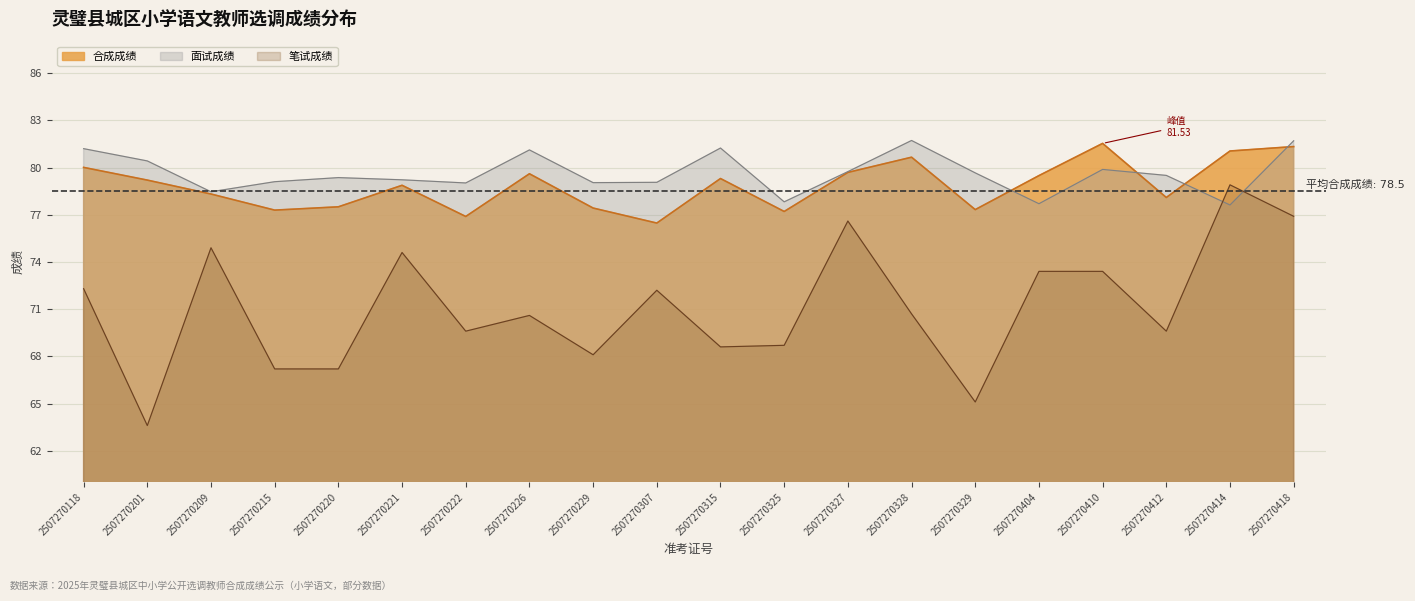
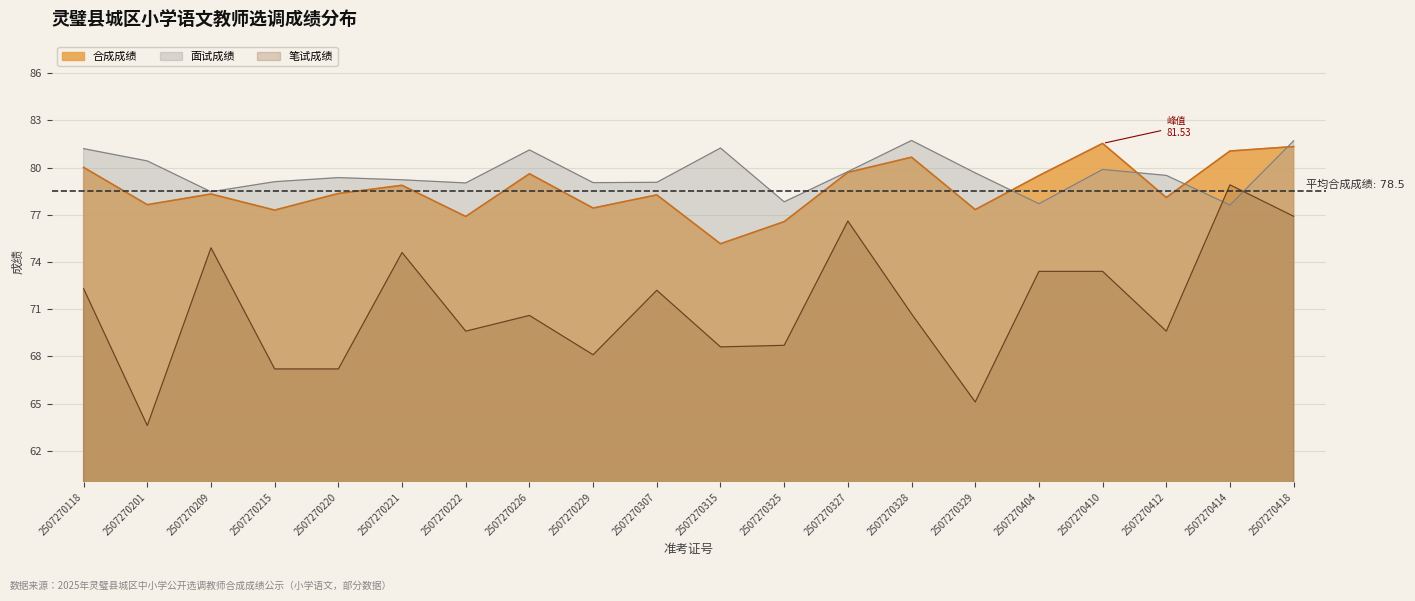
  {
    "合成成绩": {
      "2507270118": 80.0,
-     "2507270201": 79.2,
+     "2507270201": 77.6,
      "2507270215": 77.3,
-     "2507270220": 77.5,
+     "2507270220": 78.3,
      "2507270221": 78.9,
      "2507270222": 76.9,
      "2507270226": 79.6,
      "2507270229": 77.4,
-     "2507270307": 76.5,
-     "2507270315": 79.3,
-     "2507270325": 77.2,
+     "2507270307": 78.3,
+     "2507270315": 75.2,
+     "2507270325": 76.6,
      "2507270328": 80.7,
      "2507270329": 77.3,
      "2507270404": 79.5,
      "2507270412": 78.1,
      "2507270414": 81.0,
      "2507270418": 81.3
    }
  }
